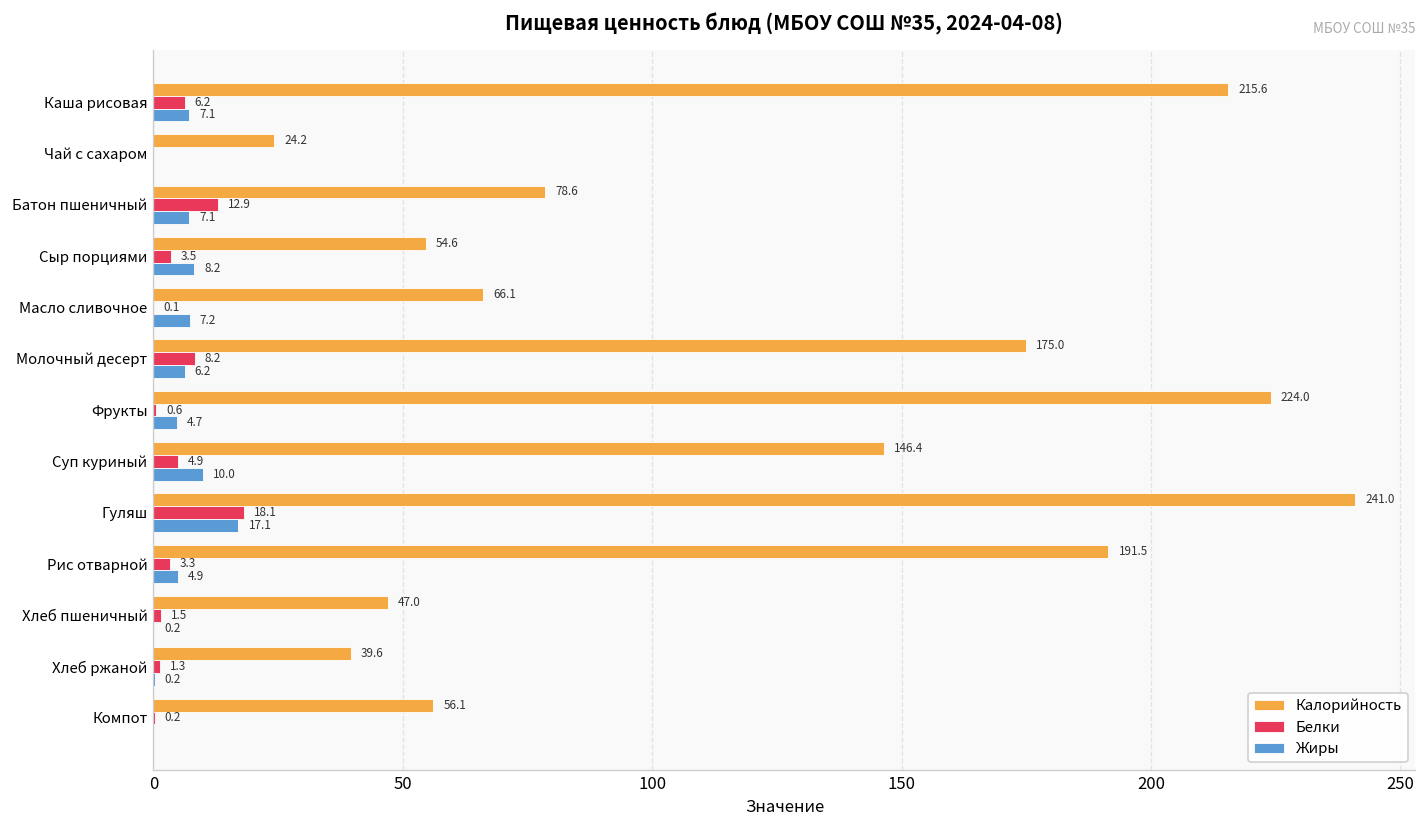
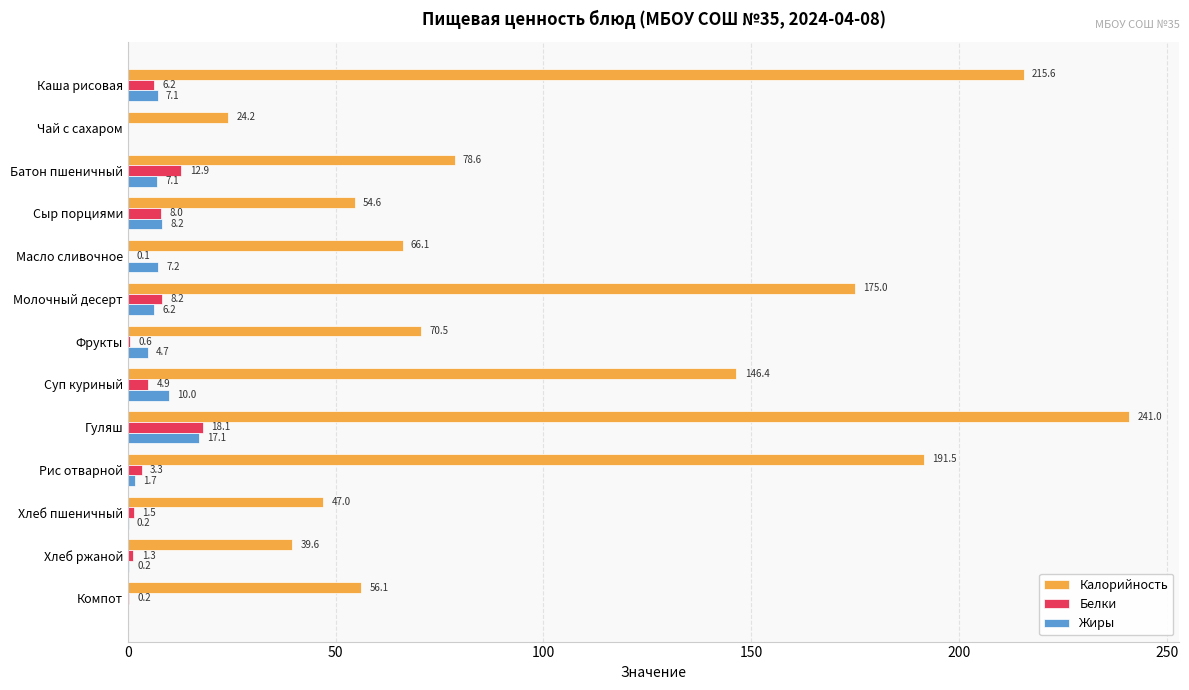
  {
    "Калорийность": {
      "Каша рисовая": 215.6,
      "Чай с сахаром": 24.2,
      "Батон пшеничный": 78.6,
      "Сыр порциями": 54.6,
      "Масло сливочное": 66.1,
      "Молочный десерт": 175.0,
-     "Фрукты": 224.0,
+     "Фрукты": 70.5,
      "Суп куриный": 146.4,
      "Гуляш": 241.0,
      "Рис отварной": 191.5,
      "Хлеб пшеничный": 47.0,
      "Хлеб ржаной": 39.6,
      "Компот": 56.1
    },
    "Белки": {
      "Каша рисовая": 6.2,
      "Батон пшеничный": 12.9,
-     "Сыр порциями": 3.5,
+     "Сыр порциями": 8.0,
      "Масло сливочное": 0.1,
      "Молочный десерт": 8.2,
      "Фрукты": 0.6,
      "Суп куриный": 4.9,
      "Гуляш": 18.1,
      "Рис отварной": 3.3,
      "Хлеб пшеничный": 1.5,
      "Хлеб ржаной": 1.3,
      "Компот": 0.2
    },
    "Жиры": {
      "Каша рисовая": 7.1,
      "Батон пшеничный": 7.1,
      "Сыр порциями": 8.2,
      "Масло сливочное": 7.2,
      "Молочный десерт": 6.2,
      "Фрукты": 4.7,
      "Суп куриный": 10.0,
      "Гуляш": 17.1,
-     "Рис отварной": 4.9,
+     "Рис отварной": 1.7,
      "Хлеб пшеничный": 0.2,
      "Хлеб ржаной": 0.2
    }
  }
